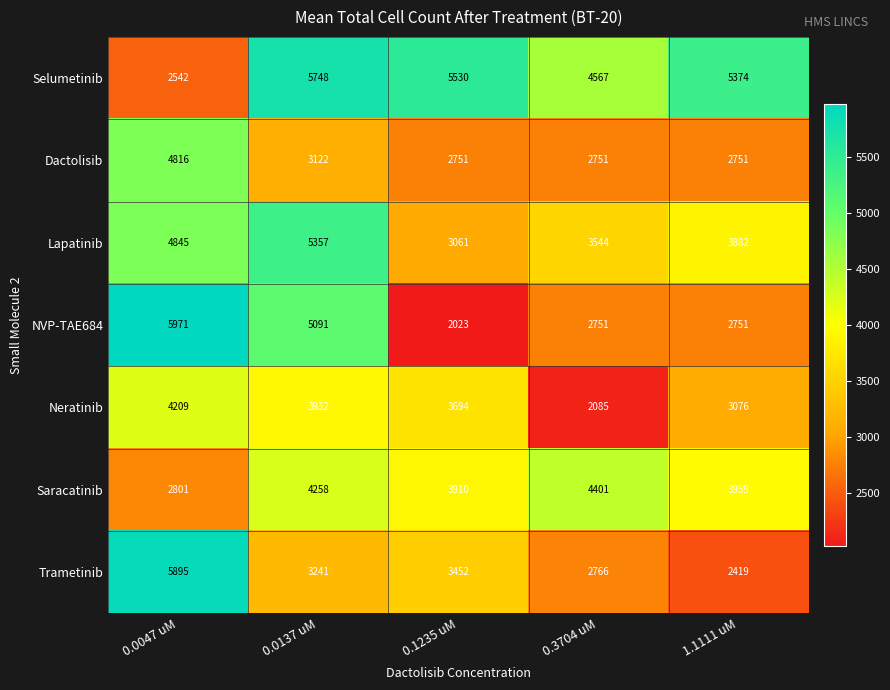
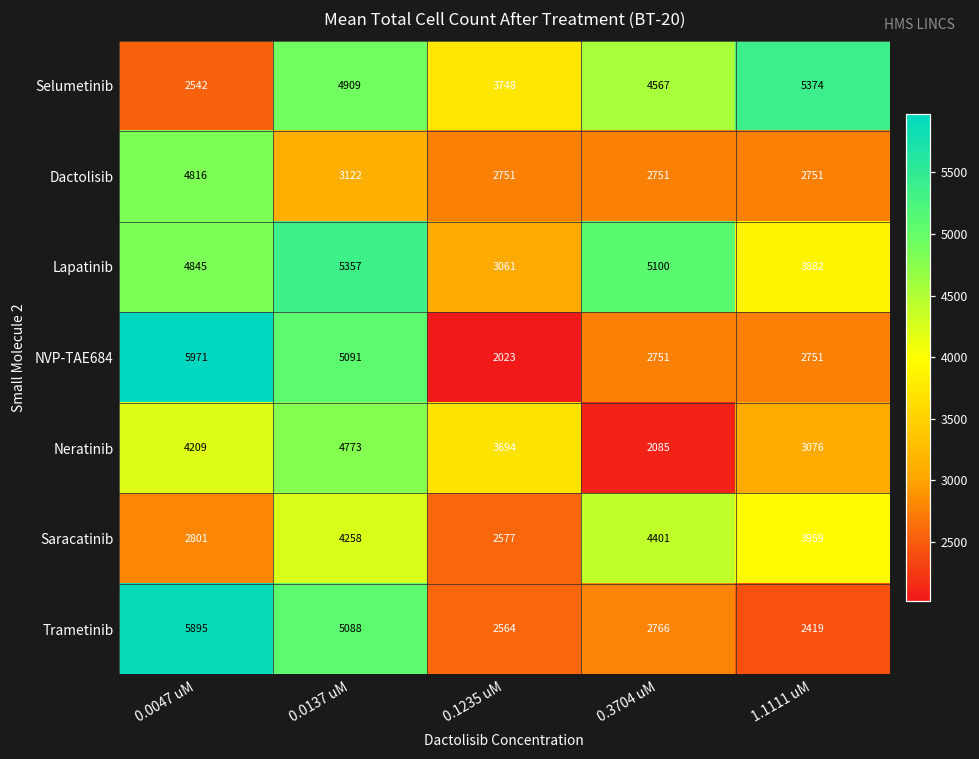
  {
    "Selumetinib": {
      "0.0047 uM": 2542,
-     "0.0137 uM": 5748,
-     "0.1235 uM": 5530,
+     "0.0137 uM": 4909,
+     "0.1235 uM": 3748,
      "0.3704 uM": 4567,
      "1.1111 uM": 5374
    },
    "Dactolisib": {
      "0.0047 uM": 4816,
      "0.0137 uM": 3122,
      "0.1235 uM": 2751,
      "0.3704 uM": 2751,
      "1.1111 uM": 2751
    },
    "Lapatinib": {
      "0.0047 uM": 4845,
      "0.0137 uM": 5357,
      "0.1235 uM": 3061,
-     "0.3704 uM": 3544,
+     "0.3704 uM": 5100,
      "1.1111 uM": 3882
    },
    "NVP-TAE684": {
      "0.0047 uM": 5971,
      "0.0137 uM": 5091,
      "0.1235 uM": 2023,
      "0.3704 uM": 2751,
      "1.1111 uM": 2751
    },
    "Neratinib": {
      "0.0047 uM": 4209,
-     "0.0137 uM": 3932,
+     "0.0137 uM": 4773,
      "0.1235 uM": 3694,
      "0.3704 uM": 2085,
      "1.1111 uM": 3076
    },
    "Saracatinib": {
      "0.0047 uM": 2801,
      "0.0137 uM": 4258,
-     "0.1235 uM": 3910,
+     "0.1235 uM": 2577,
      "0.3704 uM": 4401,
      "1.1111 uM": 3959
    },
    "Trametinib": {
      "0.0047 uM": 5895,
-     "0.0137 uM": 3241,
-     "0.1235 uM": 3452,
+     "0.0137 uM": 5088,
+     "0.1235 uM": 2564,
      "0.3704 uM": 2766,
      "1.1111 uM": 2419
    }
  }
